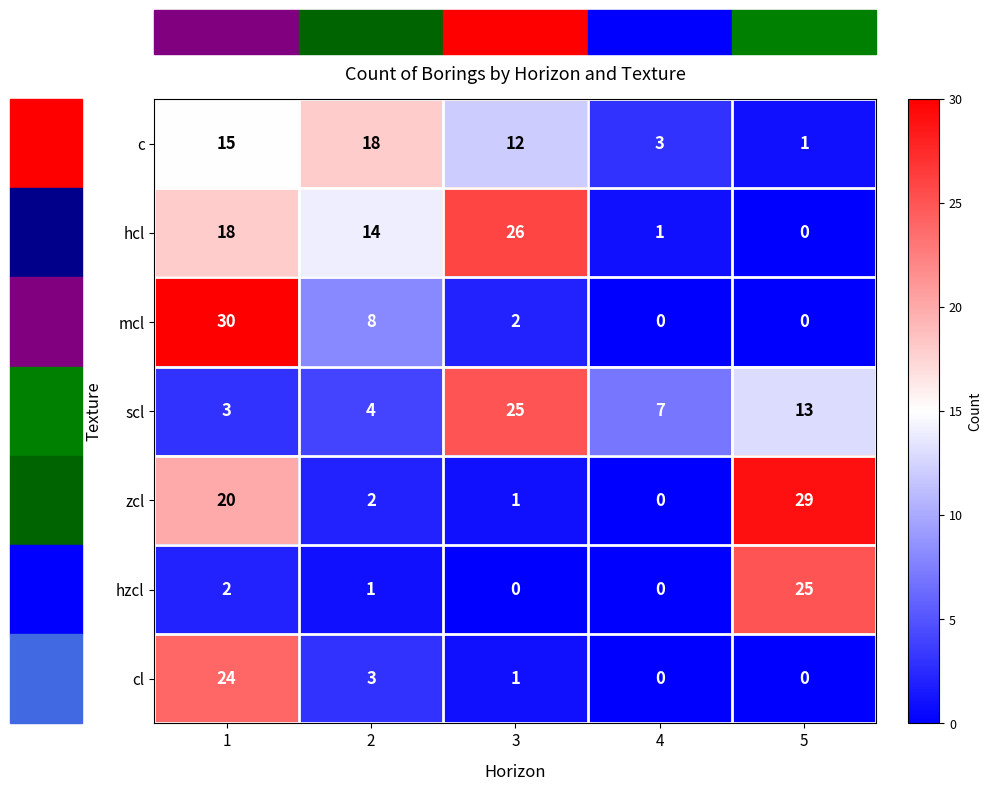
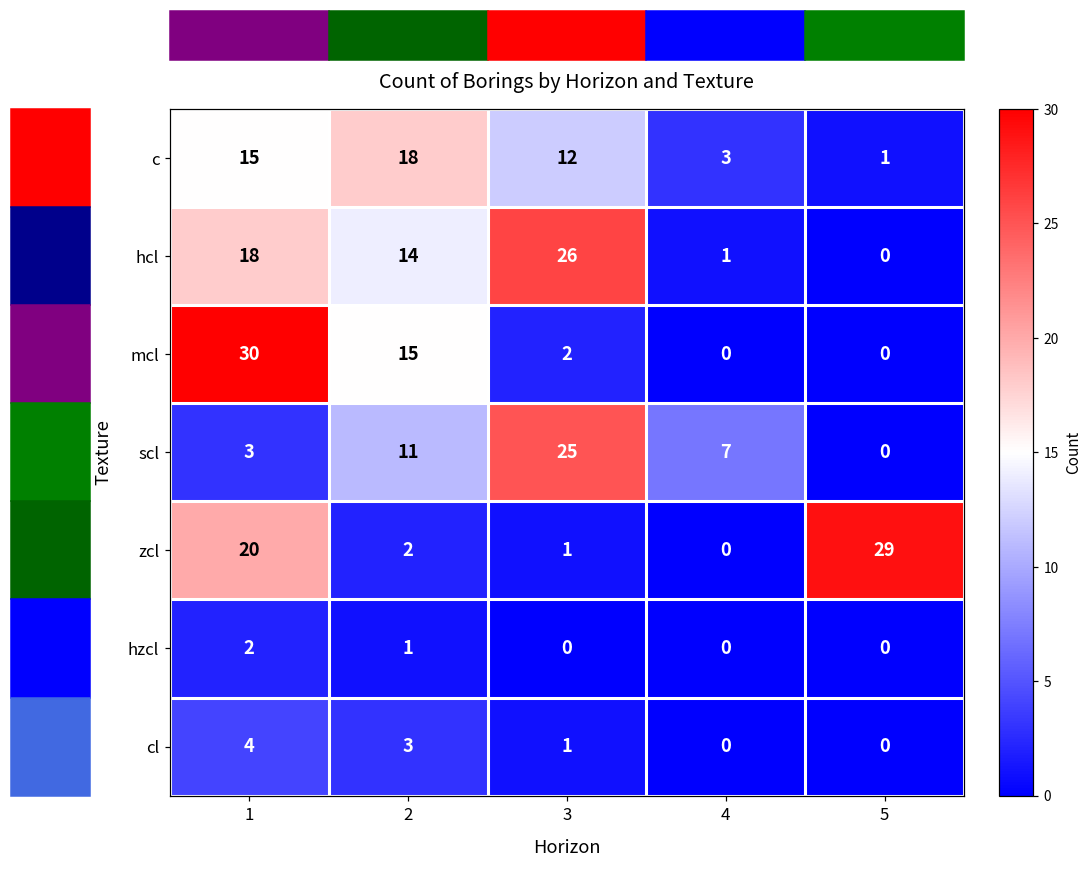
  {
    "c": {
      "1": 15,
      "2": 18,
      "3": 12,
      "4": 3,
      "5": 1
    },
    "hcl": {
      "1": 18,
      "2": 14,
      "3": 26,
      "4": 1,
      "5": 0
    },
    "mcl": {
      "1": 30,
-     "2": 8,
+     "2": 15,
      "3": 2,
      "4": 0,
      "5": 0
    },
    "scl": {
      "1": 3,
-     "2": 4,
+     "2": 11,
      "3": 25,
      "4": 7,
-     "5": 13
+     "5": 0
    },
    "zcl": {
      "1": 20,
      "2": 2,
      "3": 1,
      "4": 0,
      "5": 29
    },
    "hzcl": {
      "1": 2,
      "2": 1,
      "3": 0,
      "4": 0,
-     "5": 25
+     "5": 0
    },
    "cl": {
-     "1": 24,
+     "1": 4,
      "2": 3,
      "3": 1,
      "4": 0,
      "5": 0
    }
  }
